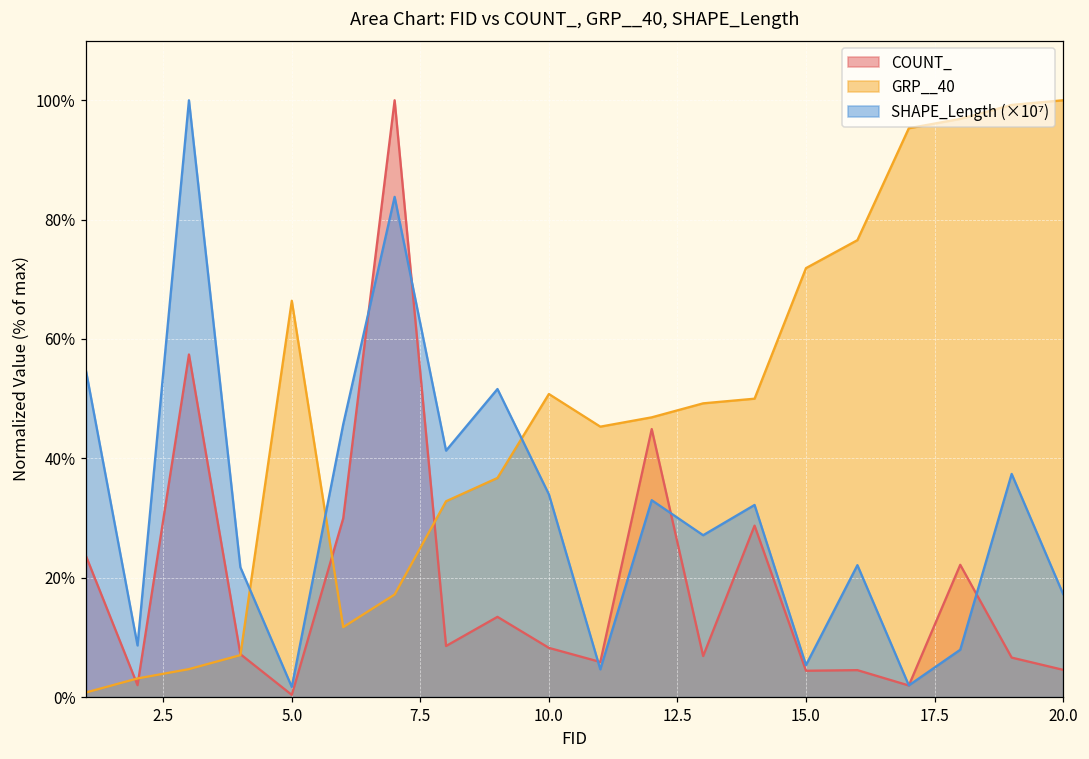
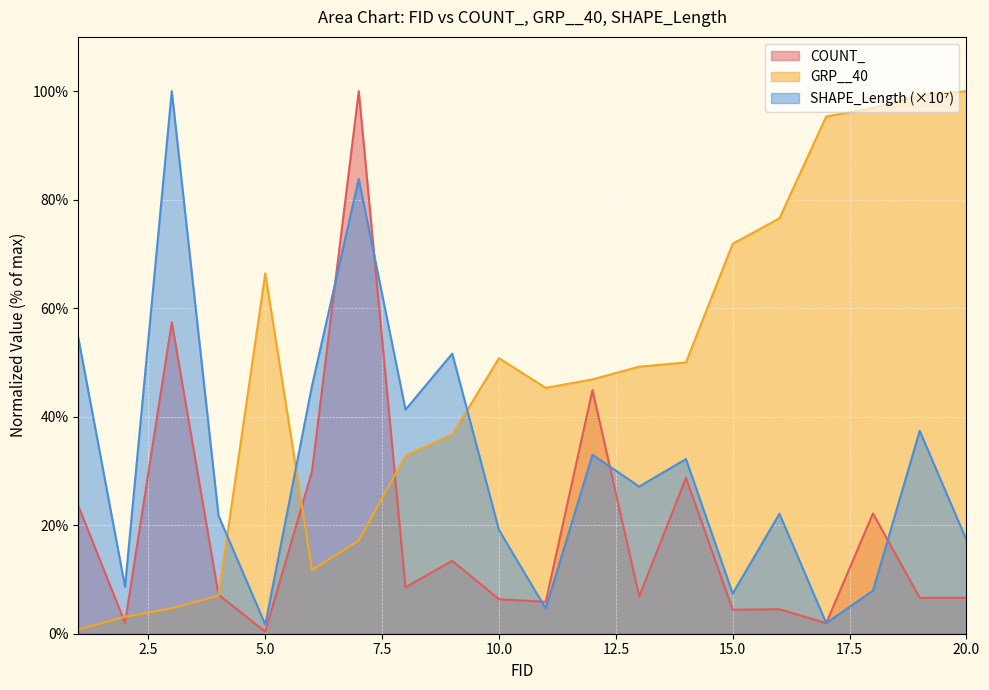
  {
    "COUNT_": {
      "5.0": "0%",
-     "10.0": "8%",
+     "10.0": "6%",
      "15.0": "4%",
-     "20.0": "5%"
+     "20.0": "7%"
    },
    "GRP__40": {
      "5.0": "66%",
      "10.0": "51%",
      "15.0": "72%",
      "20.0": "100%"
    },
    "SHAPE_Length (×10⁷)": {
      "5.0": "2%",
-     "10.0": "34%",
-     "15.0": "5%",
+     "10.0": "19%",
+     "15.0": "7%",
      "20.0": "17%"
    }
  }
